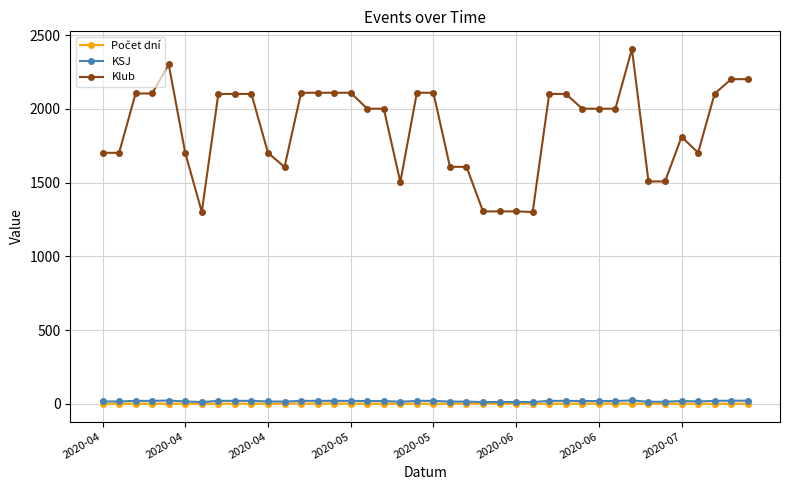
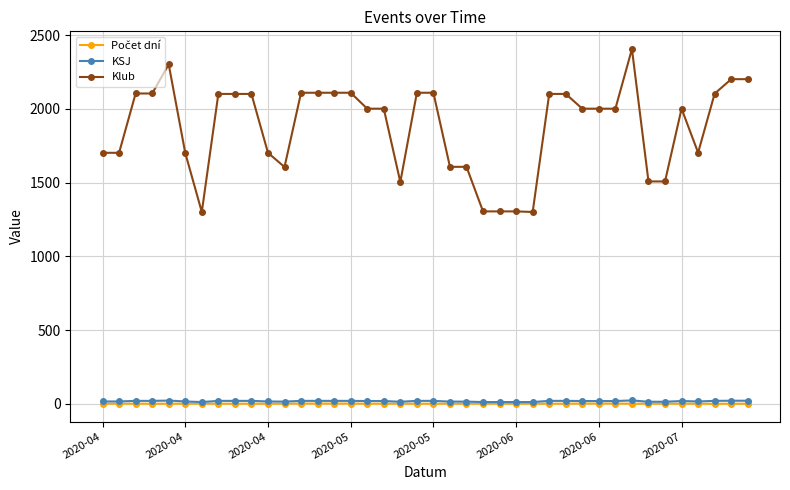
  {
    "Počet dní": {
      "2020-07": 0
    },
    "KSJ": {
      "2020-07": 20
    },
    "Klub": {
-     "2020-07": 1810
+     "2020-07": 2000
    }
  }
